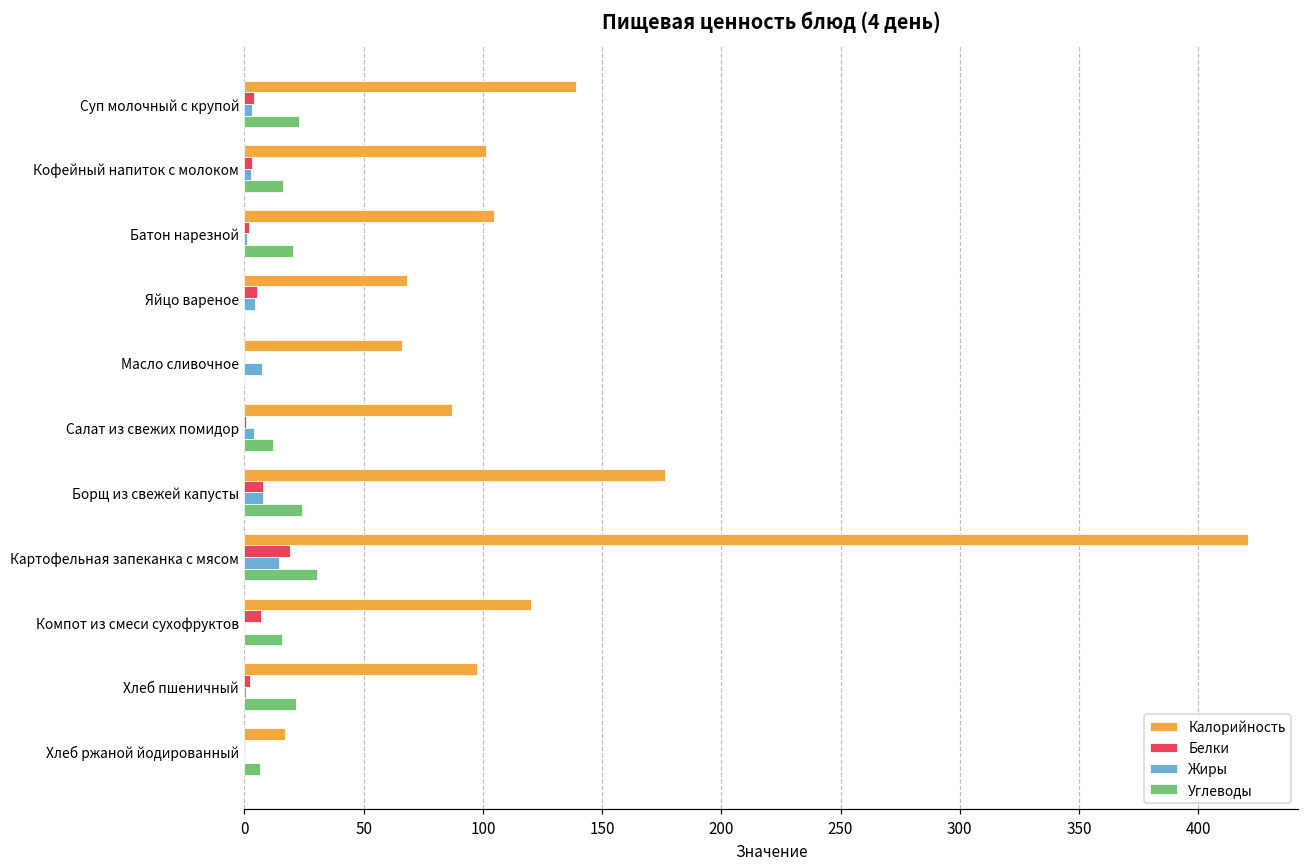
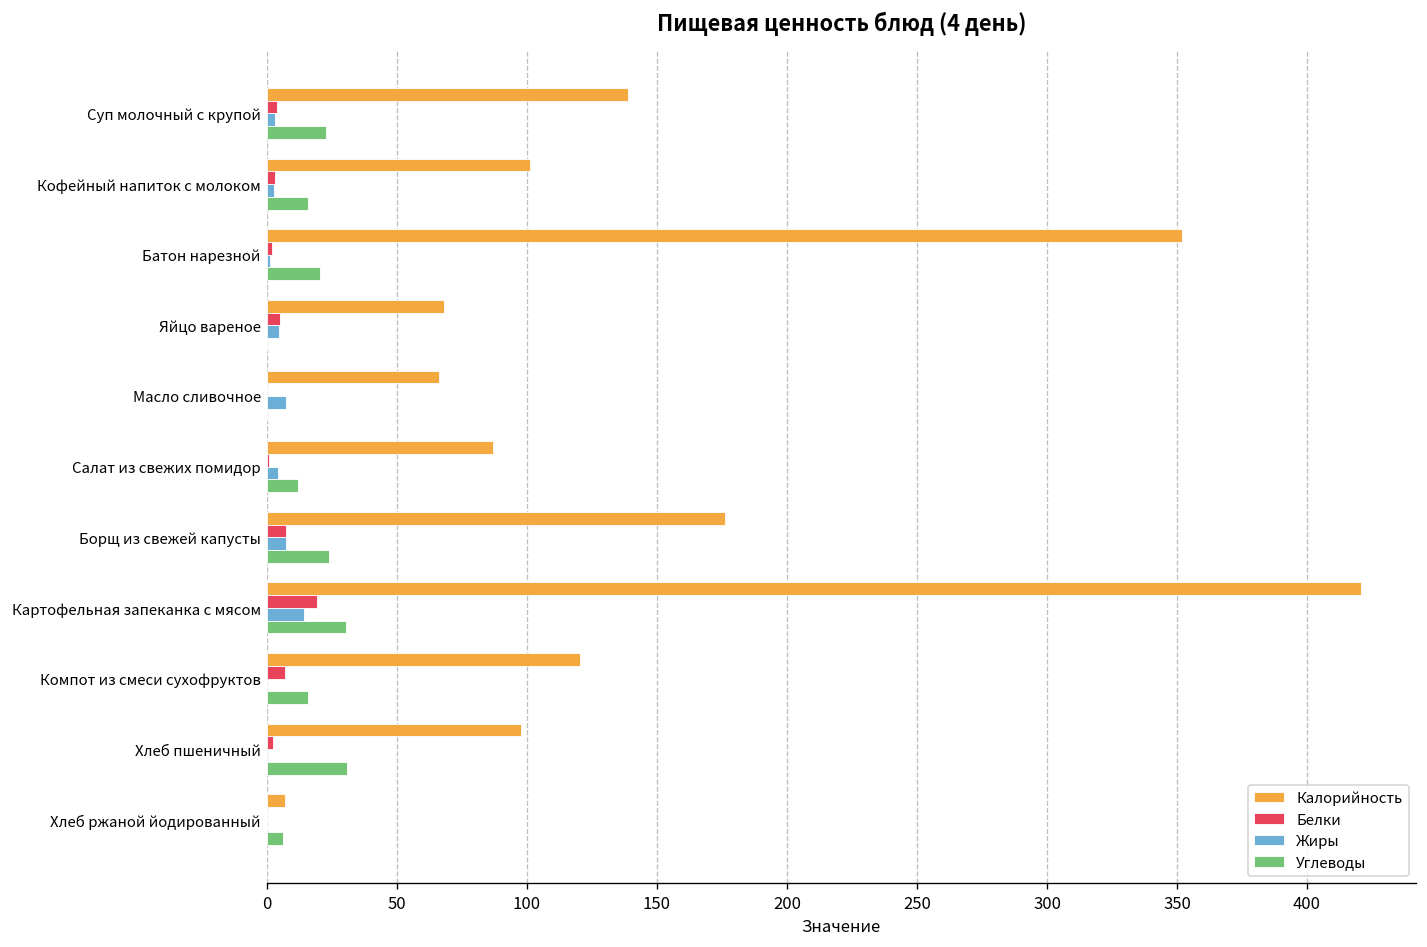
  {
    "Калорийность": {
      "Суп молочный с крупой": 139,
      "Кофейный напиток с молоком": 101,
-     "Батон нарезной": 105,
+     "Батон нарезной": 352,
      "Яйцо вареное": 68,
      "Масло сливочное": 66,
      "Салат из свежих помидор": 87,
      "Борщ из свежей капусты": 176,
      "Картофельная запеканка с мясом": 421,
      "Компот из смеси сухофруктов": 120,
      "Хлеб пшеничный": 98,
-     "Хлеб ржаной йодированный": 17
+     "Хлеб ржаной йодированный": 7
    },
    "Белки": {
      "Суп молочный с крупой": 4,
      "Кофейный напиток с молоком": 3,
      "Батон нарезной": 2,
      "Яйцо вареное": 5,
      "Борщ из свежей капусты": 8,
      "Картофельная запеканка с мясом": 19,
      "Компот из смеси сухофруктов": 7,
      "Хлеб пшеничный": 2
    },
    "Жиры": {
      "Суп молочный с крупой": 3,
      "Кофейный напиток с молоком": 3,
      "Батон нарезной": 1,
      "Яйцо вареное": 5,
      "Масло сливочное": 7,
      "Салат из свежих помидор": 4,
      "Борщ из свежей капусты": 8,
      "Картофельная запеканка с мясом": 14,
      "Компот из смеси сухофруктов": 0,
      "Хлеб ржаной йодированный": 0
    },
    "Углеводы": {
      "Суп молочный с крупой": 23,
      "Кофейный напиток с молоком": 16,
      "Батон нарезной": 21,
      "Салат из свежих помидор": 12,
      "Борщ из свежей капусты": 24,
      "Картофельная запеканка с мясом": 30,
      "Компот из смеси сухофруктов": 16,
-     "Хлеб пшеничный": 22,
+     "Хлеб пшеничный": 31,
      "Хлеб ржаной йодированный": 6
    }
  }
